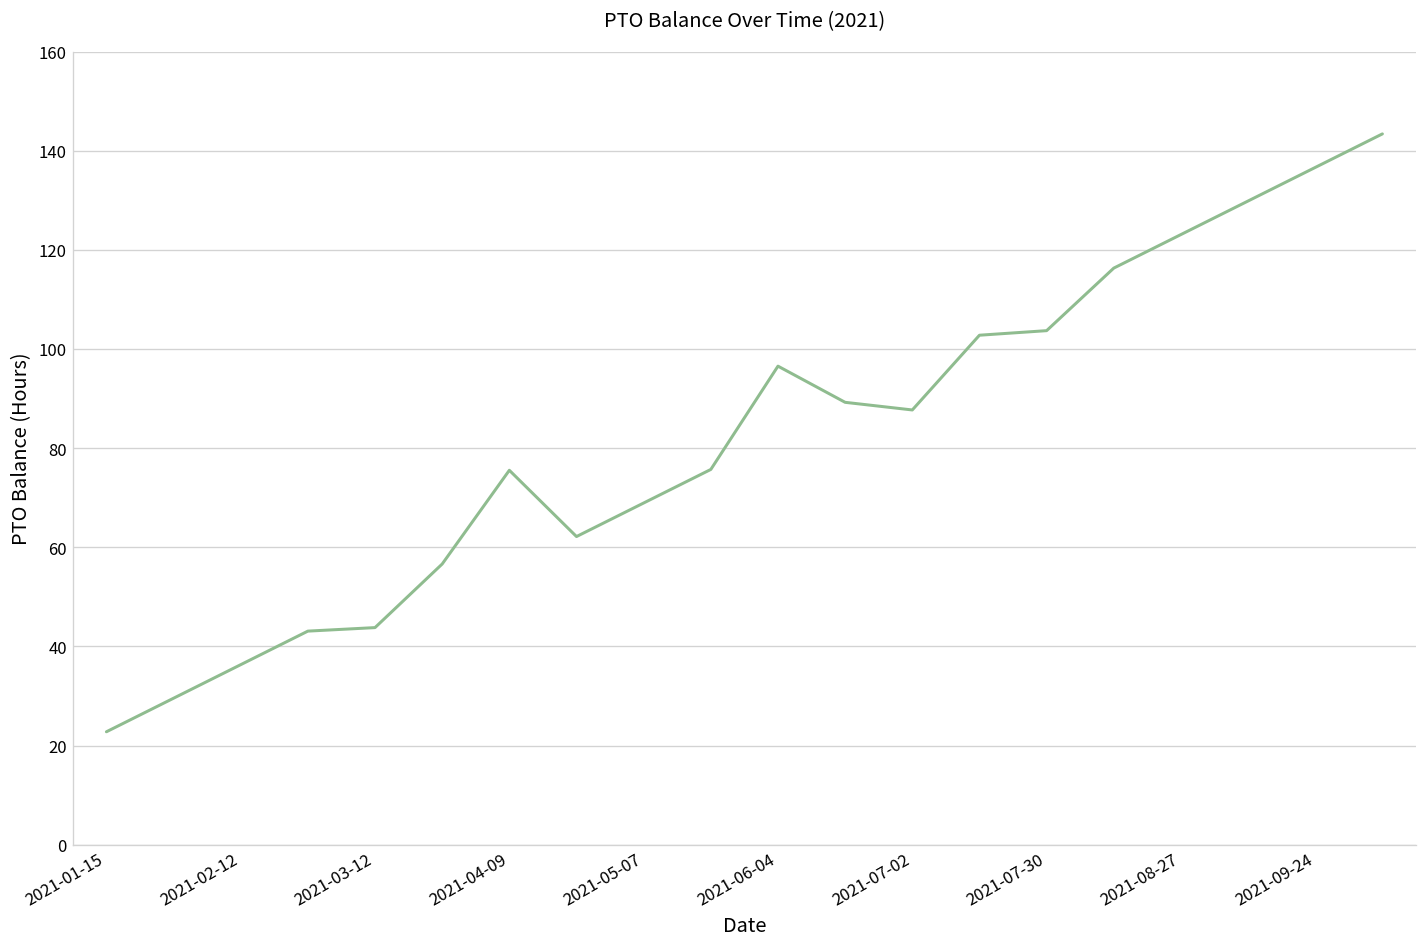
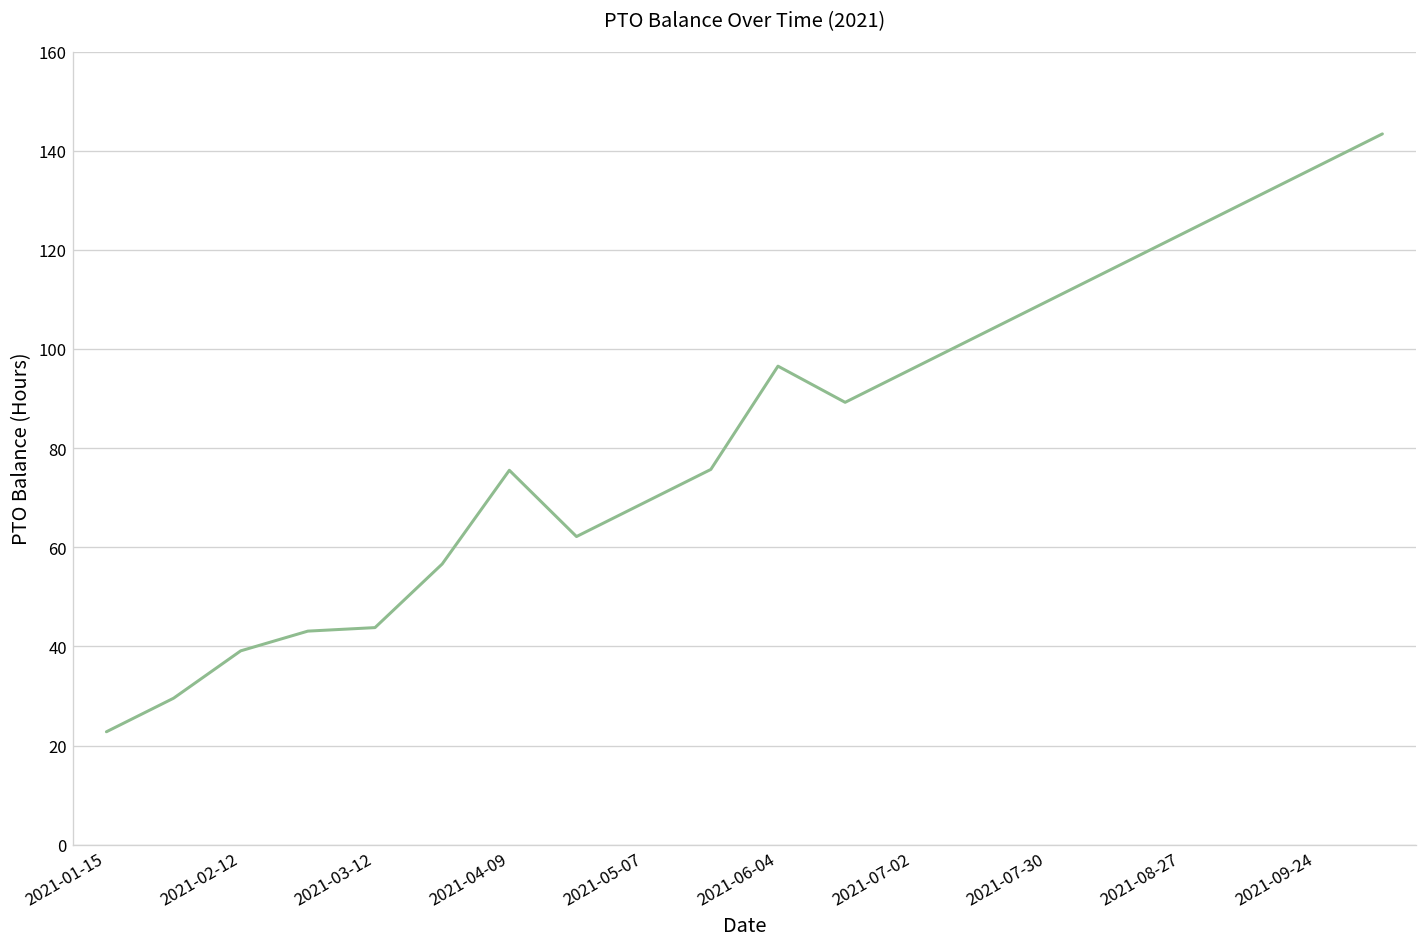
  {
    "2021-01-15": 23,
-   "2021-02-12": 36,
+   "2021-02-12": 39,
    "2021-03-12": 44,
    "2021-04-09": 76,
    "2021-05-07": 69,
    "2021-06-04": 97,
-   "2021-07-02": 88,
-   "2021-07-30": 104,
+   "2021-07-02": 96,
+   "2021-07-30": 110,
    "2021-08-27": 123,
    "2021-09-24": 137
  }
